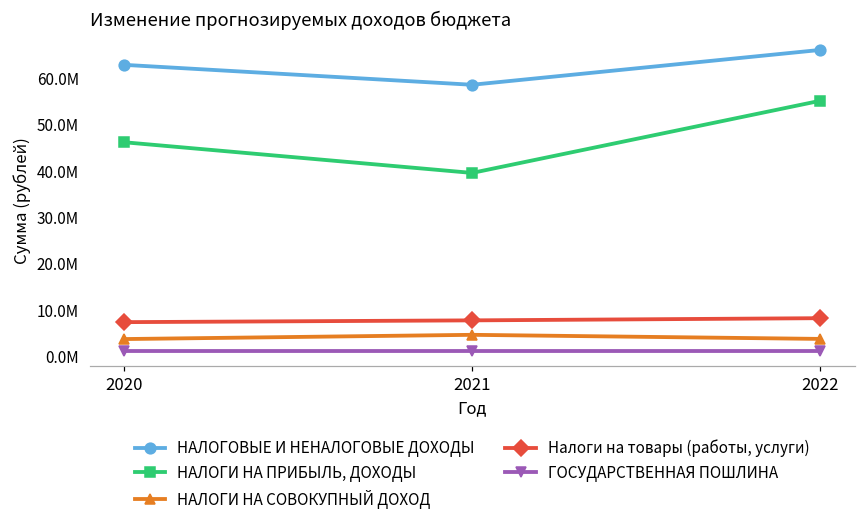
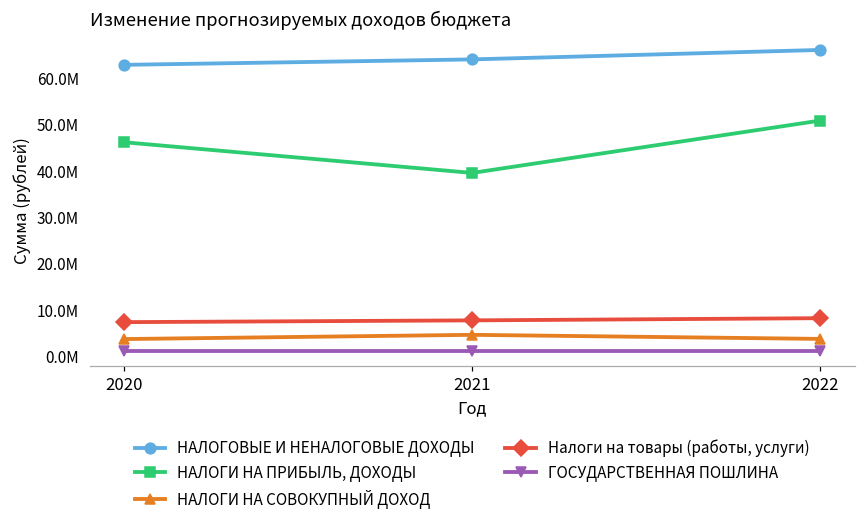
  {
    "НАЛОГОВЫЕ И НЕНАЛОГОВЫЕ ДОХОДЫ": {
      "2020": 63000000,
-     "2021": 59000000,
+     "2021": 64000000,
      "2022": 66000000
    },
    "НАЛОГИ НА ПРИБЫЛЬ, ДОХОДЫ": {
      "2020": 46000000,
      "2021": 40000000,
-     "2022": 55000000
+     "2022": 51000000
    },
    "ГОСУДАРСТВЕННАЯ ПОШЛИНА": {
      "2020": 1000000,
      "2021": 1000000,
      "2022": 1000000
    }
  }
